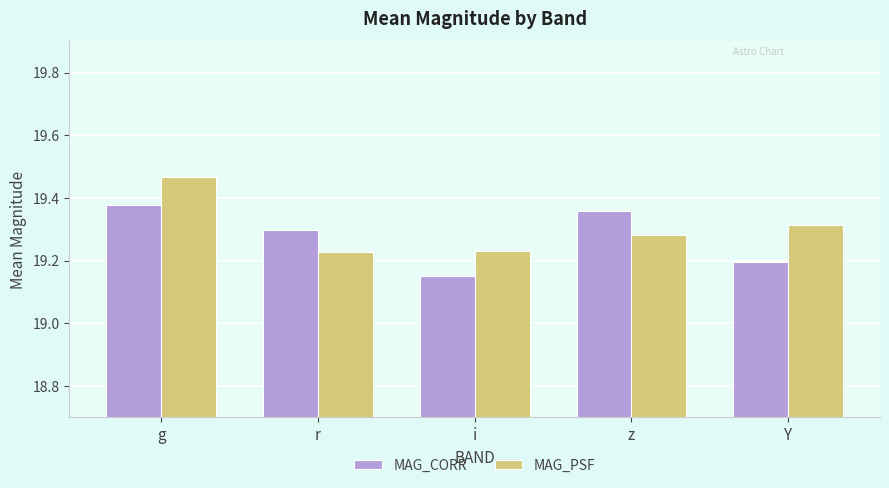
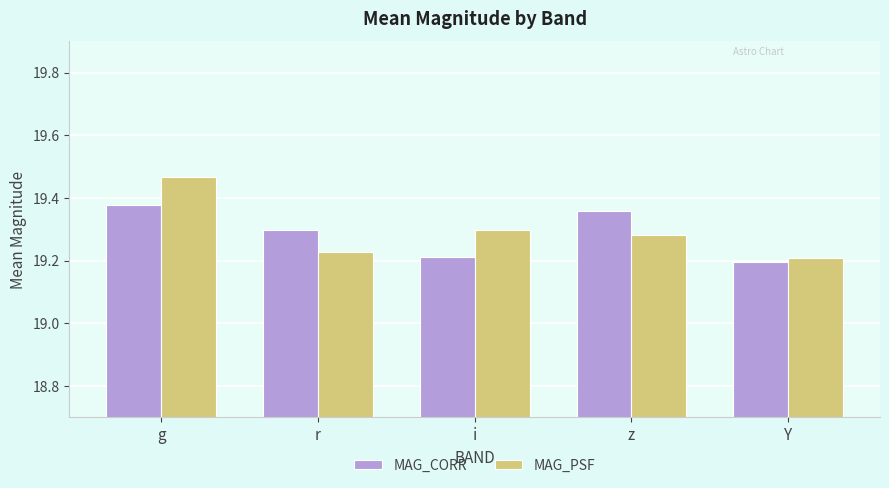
  {
    "MAG_CORR": {
      "g": 19.38,
      "r": 19.30,
-     "i": 19.15,
+     "i": 19.21,
      "z": 19.36,
      "Y": 19.19
    },
    "MAG_PSF": {
      "g": 19.47,
      "r": 19.23,
-     "i": 19.23,
+     "i": 19.30,
      "z": 19.28,
-     "Y": 19.31
+     "Y": 19.21
    }
  }
